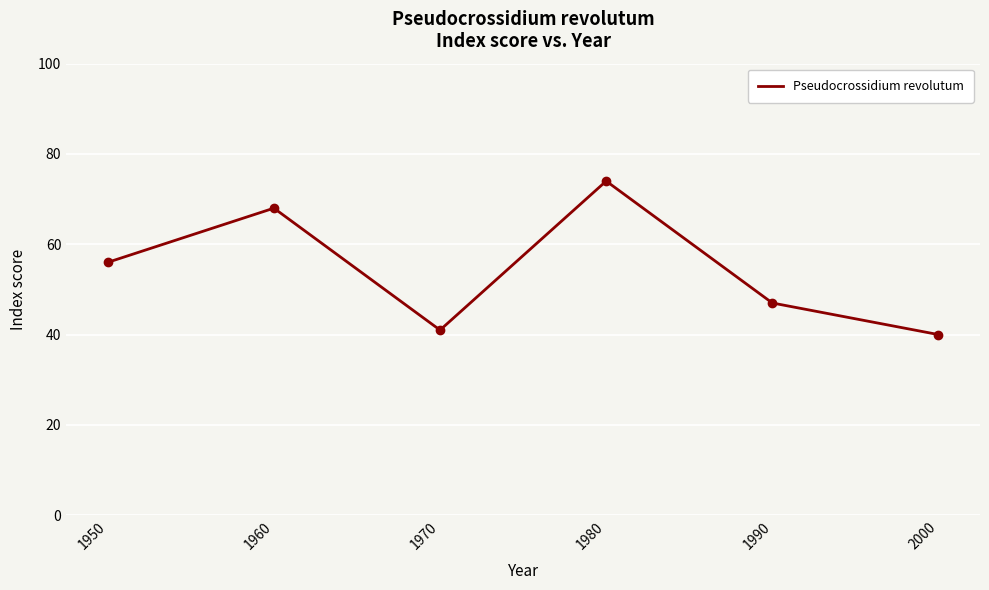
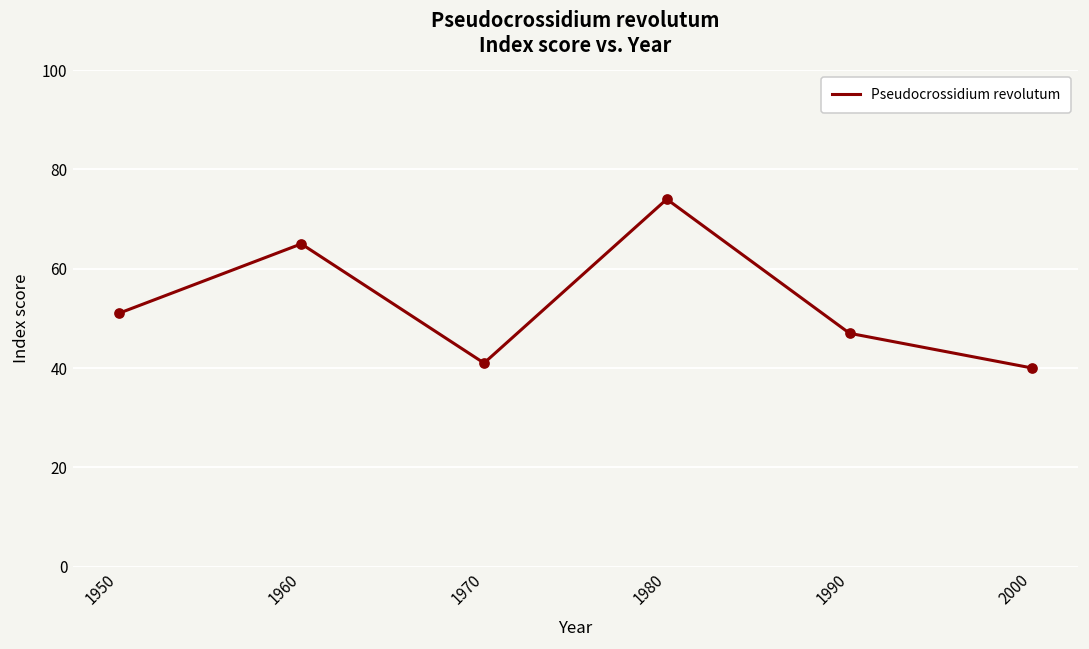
  {
-   "1950": 56,
-   "1960": 68,
+   "1950": 51,
+   "1960": 65,
    "1970": 41,
    "1980": 74,
    "1990": 47,
    "2000": 40
  }
